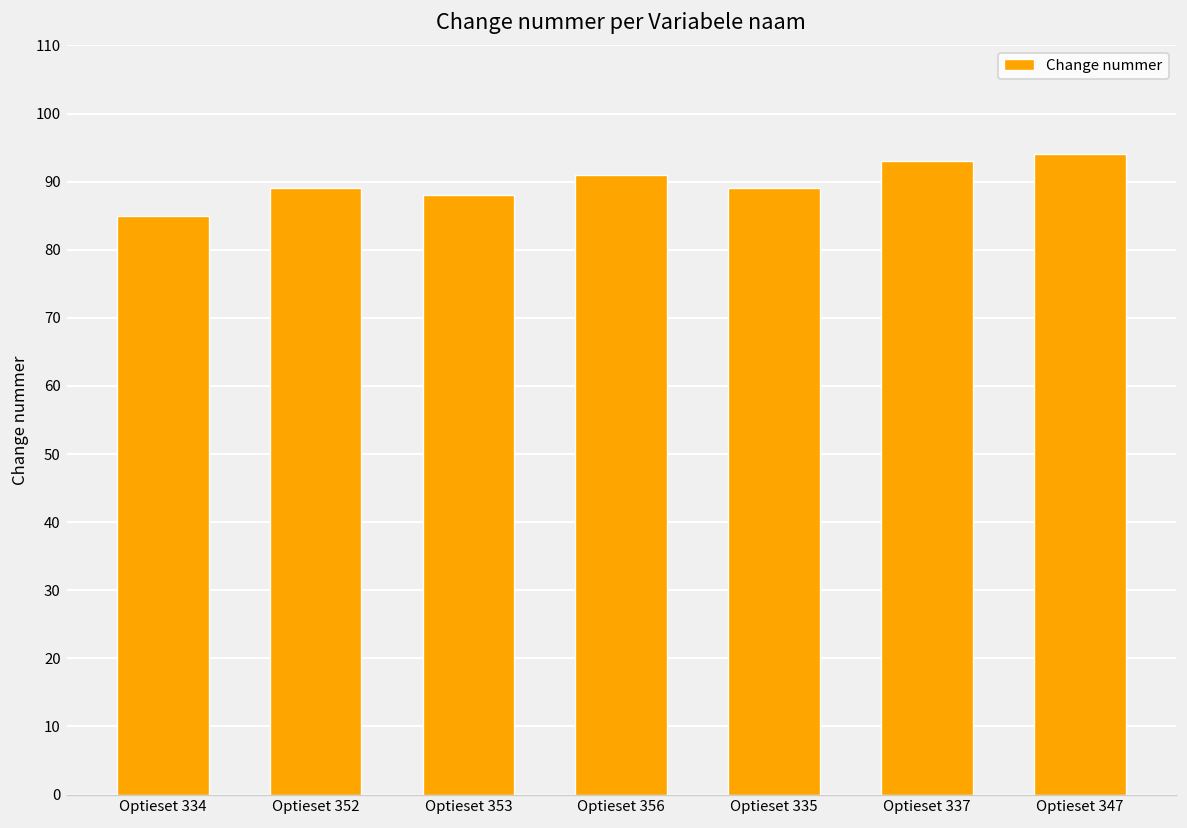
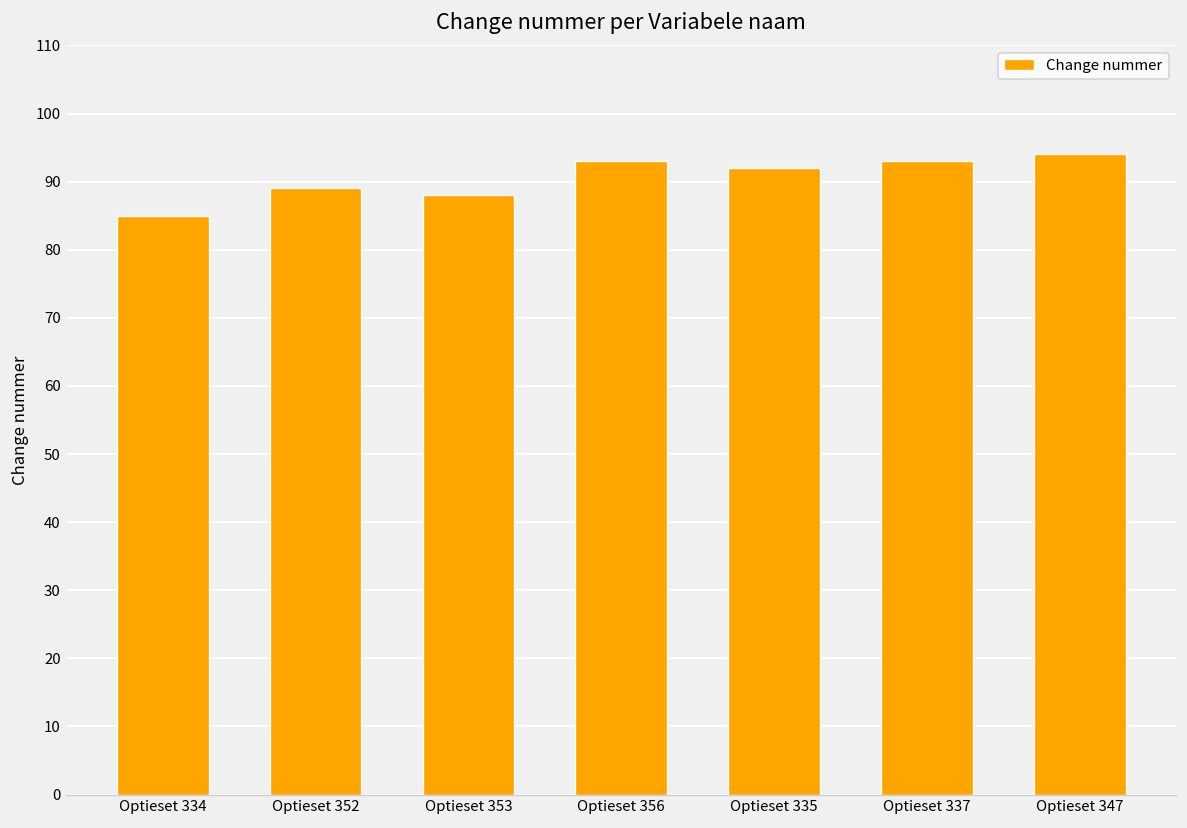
  {
    "Optieset 334": 85,
    "Optieset 352": 89,
    "Optieset 353": 88,
-   "Optieset 356": 91,
-   "Optieset 335": 89,
+   "Optieset 356": 93,
+   "Optieset 335": 92,
    "Optieset 337": 93,
    "Optieset 347": 94
  }
